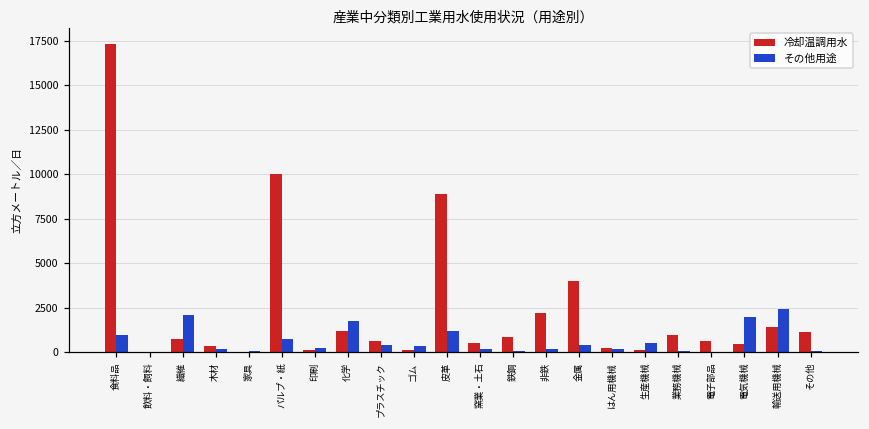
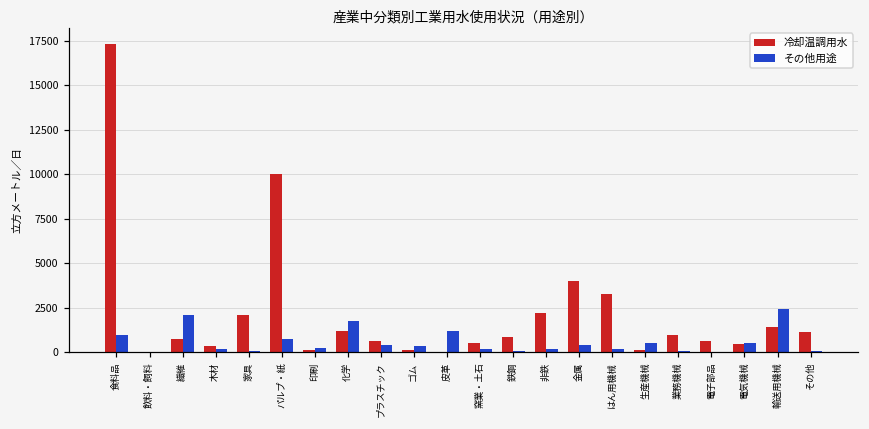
  {
    "冷却温調用水": {
      "食料品": 17300,
      "飲料・飼料": 0,
      "繊維": 700,
      "木材": 300,
-     "家具": 0,
+     "家具": 2100,
      "パルプ・紙": 10000,
      "化学": 1200,
      "プラスチック": 600,
-     "皮革": 8900,
+     "皮革": 0,
      "窯業・土石": 500,
      "鉄鋼": 800,
      "非鉄": 2200,
      "金属": 4000,
-     "はん用機械": 200,
+     "はん用機械": 3300,
      "業務機械": 1000,
      "電子部品": 600,
      "電気機械": 400,
      "輸送用機械": 1400,
      "その他": 1100
    },
    "その他用途": {
      "食料品": 1000,
      "繊維": 2100,
      "木材": 200,
      "パルプ・紙": 800,
      "印刷": 200,
      "化学": 1700,
      "プラスチック": 400,
      "ゴム": 400,
      "皮革": 1200,
      "窯業・土石": 200,
      "非鉄": 200,
      "金属": 400,
      "はん用機械": 200,
      "生産機械": 500,
-     "電気機械": 2000,
+     "電気機械": 500,
      "輸送用機械": 2400
    }
  }
